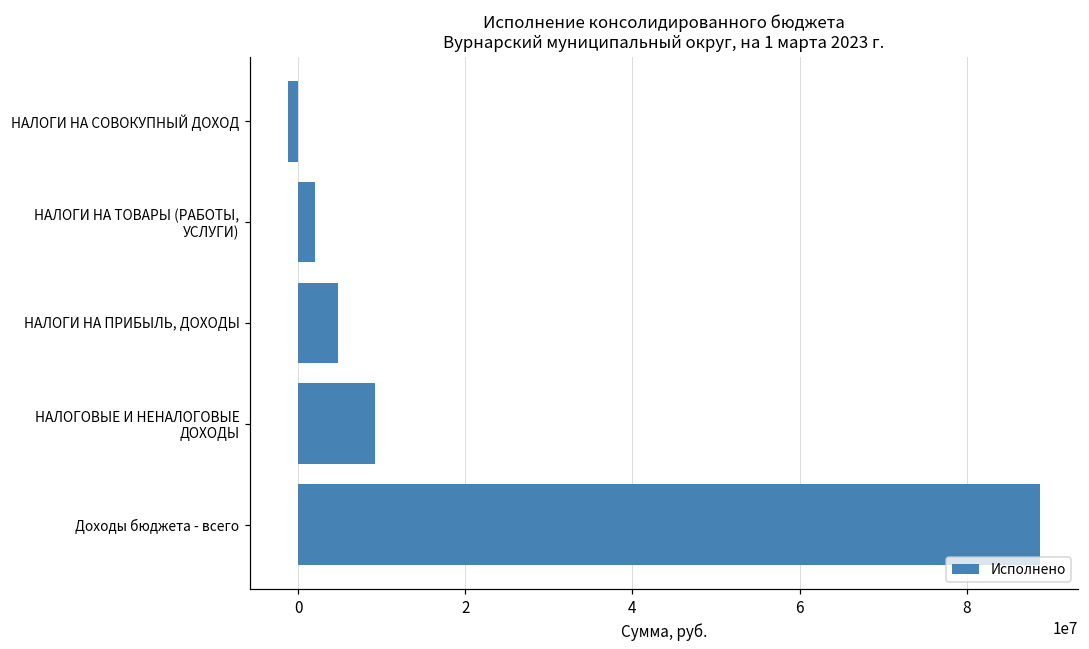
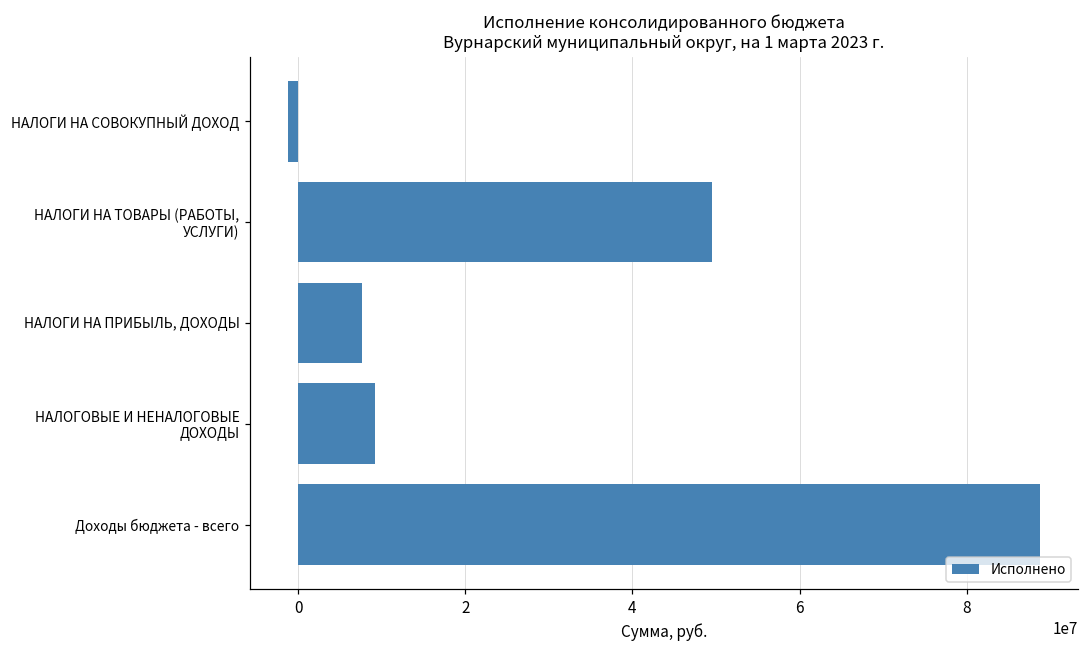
  {
    "НАЛОГИ НА СОВОКУПНЫЙ ДОХОД": -1000000,
-   "НАЛОГИ НА ТОВАРЫ (РАБОТЫ, УСЛУГИ)": 2000000,
-   "НАЛОГИ НА ПРИБЫЛЬ, ДОХОДЫ": 5000000,
+   "НАЛОГИ НА ТОВАРЫ (РАБОТЫ, УСЛУГИ)": 50000000,
+   "НАЛОГИ НА ПРИБЫЛЬ, ДОХОДЫ": 8000000,
    "НАЛОГОВЫЕ И НЕНАЛОГОВЫЕ ДОХОДЫ": 9000000,
    "Доходы бюджета - всего": 89000000
  }
